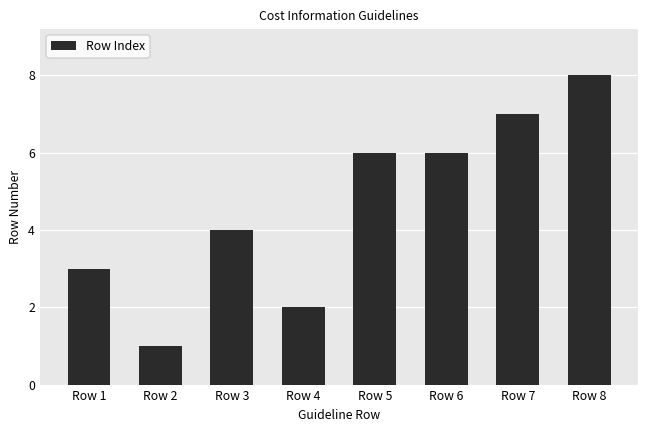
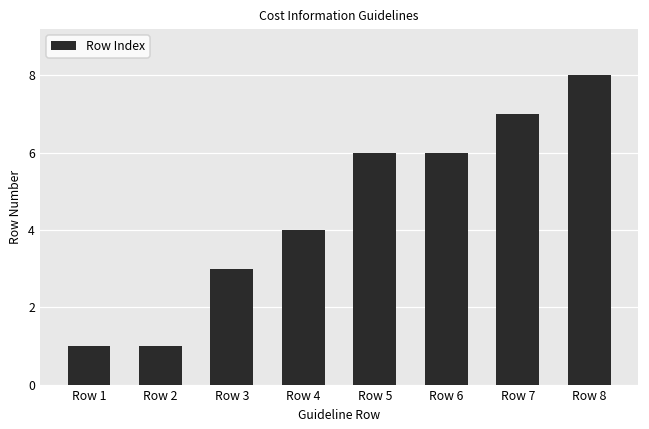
  {
-   "Row 1": 3,
+   "Row 1": 1,
    "Row 2": 1,
-   "Row 3": 4,
-   "Row 4": 2,
+   "Row 3": 3,
+   "Row 4": 4,
    "Row 5": 6,
    "Row 6": 6,
    "Row 7": 7,
    "Row 8": 8
  }
